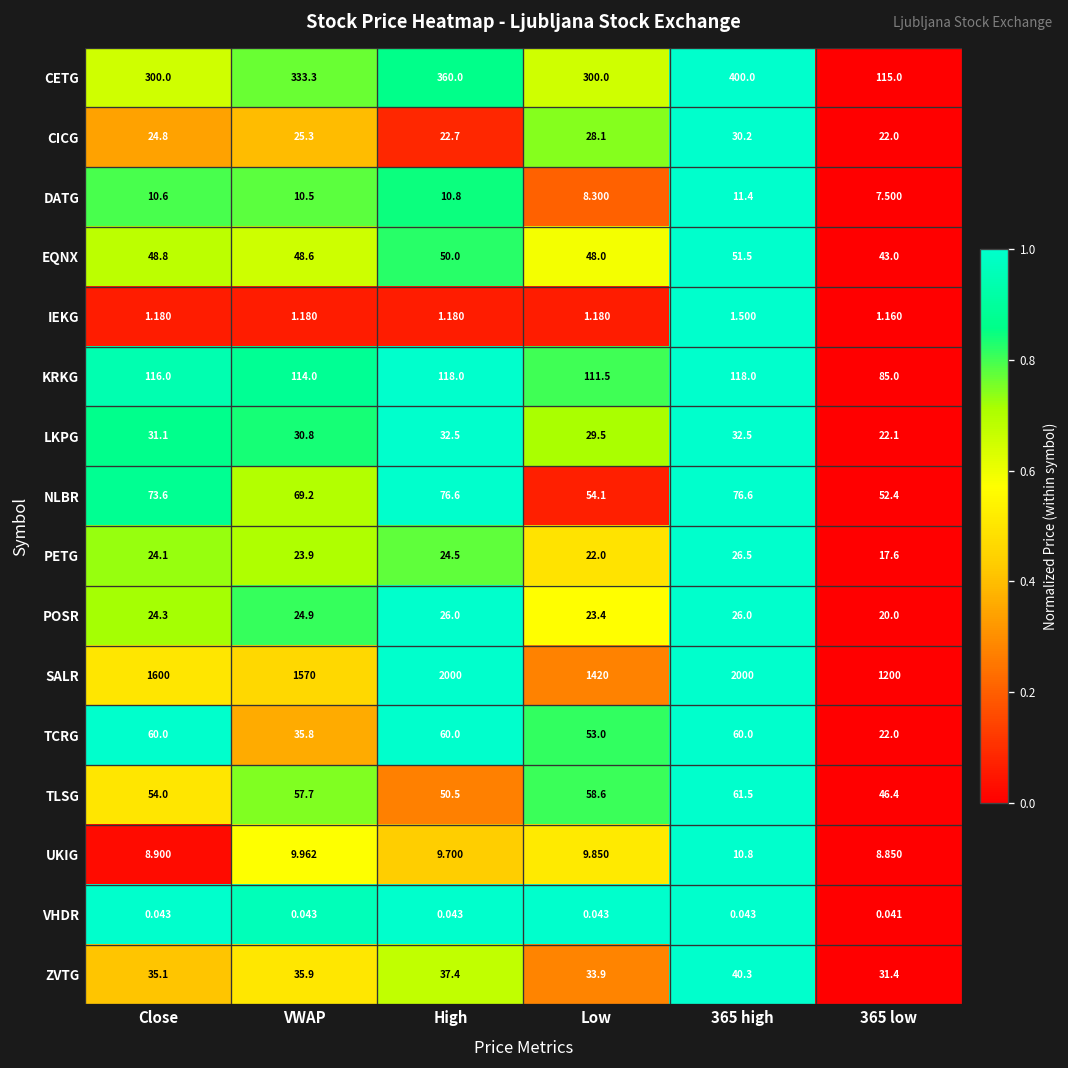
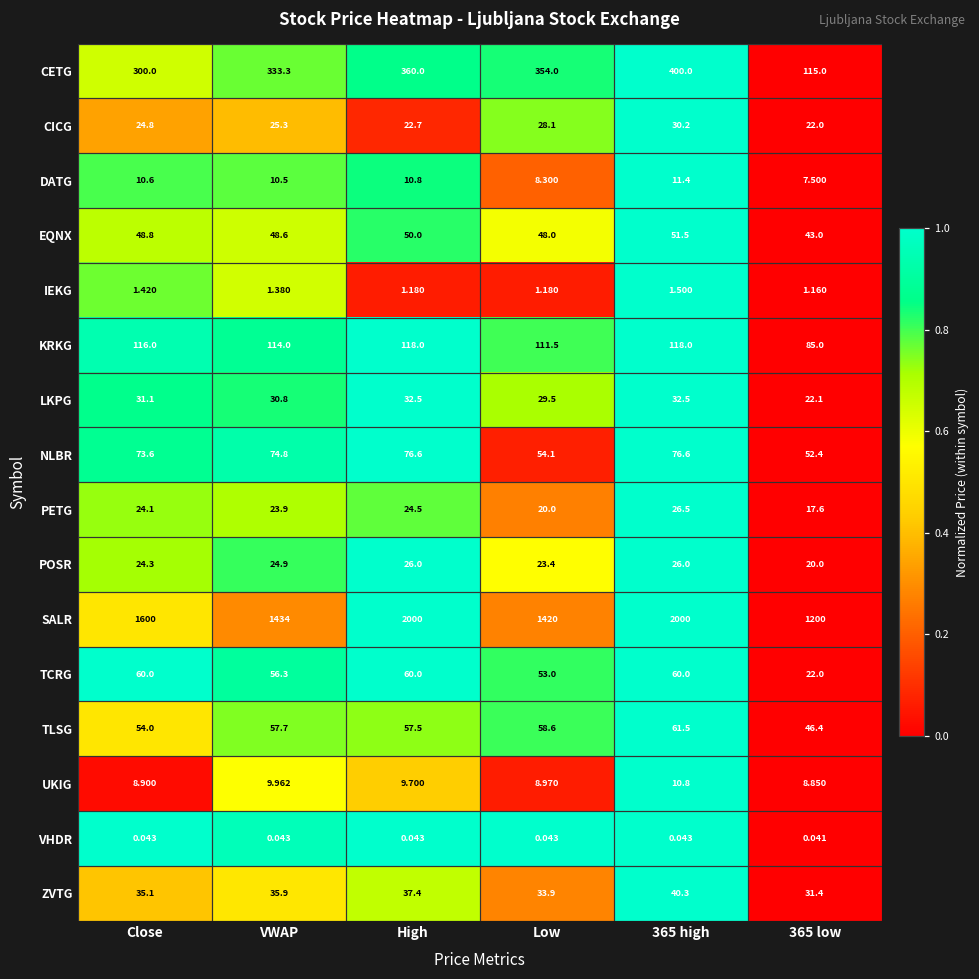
  {
    "CETG": {
      "Close": 300.0,
      "VWAP": 333.3,
      "High": 360.0,
-     "Low": 300.0,
+     "Low": 354.0,
      "365 high": 400.0,
      "365 low": 115.0
    },
    "CICG": {
      "Close": 24.8,
      "VWAP": 25.3,
      "High": 22.7,
      "Low": 28.1,
      "365 high": 30.2,
      "365 low": 22.0
    },
    "DATG": {
      "Close": 10.6,
      "VWAP": 10.5,
      "High": 10.8,
      "Low": 8.300,
      "365 high": 11.4,
      "365 low": 7.500
    },
    "EQNX": {
      "Close": 48.8,
      "VWAP": 48.6,
      "High": 50.0,
      "Low": 48.0,
      "365 high": 51.5,
      "365 low": 43.0
    },
    "IEKG": {
-     "Close": 1.180,
-     "VWAP": 1.180,
+     "Close": 1.420,
+     "VWAP": 1.380,
      "High": 1.180,
      "Low": 1.180,
      "365 high": 1.500,
      "365 low": 1.160
    },
    "KRKG": {
      "Close": 116.0,
      "VWAP": 114.0,
      "High": 118.0,
      "Low": 111.5,
      "365 high": 118.0,
      "365 low": 85.0
    },
    "LKPG": {
      "Close": 31.1,
      "VWAP": 30.8,
      "High": 32.5,
      "Low": 29.5,
      "365 high": 32.5,
      "365 low": 22.1
    },
    "NLBR": {
      "Close": 73.6,
-     "VWAP": 69.2,
+     "VWAP": 74.8,
      "High": 76.6,
      "Low": 54.1,
      "365 high": 76.6,
      "365 low": 52.4
    },
    "PETG": {
      "Close": 24.1,
      "VWAP": 23.9,
      "High": 24.5,
-     "Low": 22.0,
+     "Low": 20.0,
      "365 high": 26.5,
      "365 low": 17.6
    },
    "POSR": {
      "Close": 24.3,
      "VWAP": 24.9,
      "High": 26.0,
      "Low": 23.4,
      "365 high": 26.0,
      "365 low": 20.0
    },
    "SALR": {
      "Close": 1600,
-     "VWAP": 1570,
+     "VWAP": 1434,
      "High": 2000,
      "Low": 1420,
      "365 high": 2000,
      "365 low": 1200
    },
    "TCRG": {
      "Close": 60.0,
-     "VWAP": 35.8,
+     "VWAP": 56.3,
      "High": 60.0,
      "Low": 53.0,
      "365 high": 60.0,
      "365 low": 22.0
    },
    "TLSG": {
      "Close": 54.0,
      "VWAP": 57.7,
-     "High": 50.5,
+     "High": 57.5,
      "Low": 58.6,
      "365 high": 61.5,
      "365 low": 46.4
    },
    "UKIG": {
      "Close": 8.900,
      "VWAP": 9.962,
      "High": 9.700,
-     "Low": 9.850,
+     "Low": 8.970,
      "365 high": 10.8,
      "365 low": 8.850
    },
    "VHDR": {
      "Close": 0.043,
      "VWAP": 0.043,
      "High": 0.043,
      "Low": 0.043,
      "365 high": 0.043,
      "365 low": 0.041
    },
    "ZVTG": {
      "Close": 35.1,
      "VWAP": 35.9,
      "High": 37.4,
      "Low": 33.9,
      "365 high": 40.3,
      "365 low": 31.4
    }
  }
